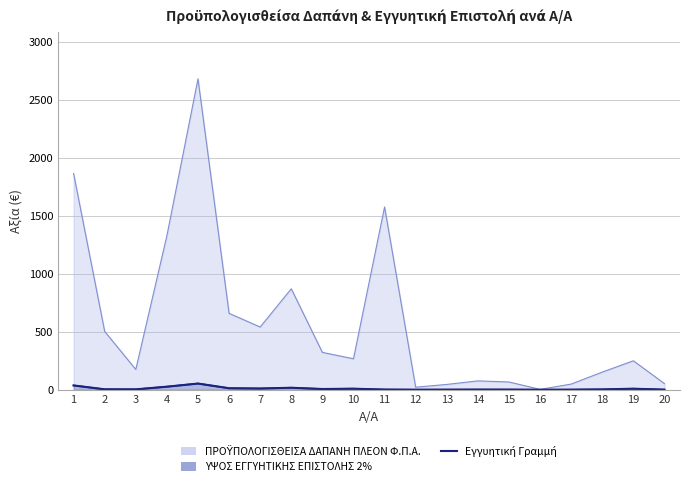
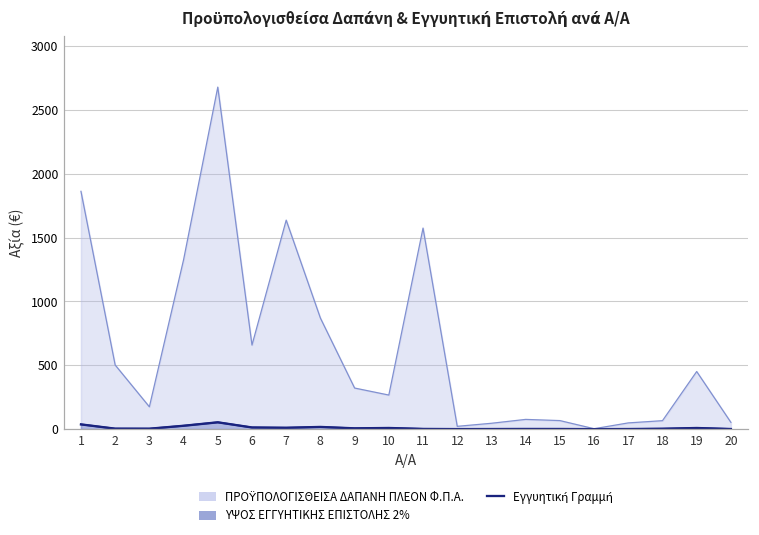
  {
    "ΠΡΟΫΠΟΛΟΓΙΣΘΕΙΣΑ ΔΑΠΑΝΗ ΠΛΕΟΝ Φ.Π.Α.": {
      "1": 1860,
      "2": 500,
      "3": 180,
      "4": 1330,
      "5": 2680,
      "6": 660,
-     "7": 540,
+     "7": 1640,
      "8": 870,
      "9": 320,
      "10": 270,
      "11": 1580,
      "13": 50,
      "14": 80,
      "15": 70,
      "17": 50,
-     "18": 150,
-     "19": 250,
+     "18": 70,
+     "19": 450,
      "20": 50
    },
    "ΥΨΟΣ ΕΓΓΥΗΤΙΚΗΣ ΕΠΙΣΤΟΛΗΣ 2%": {
      "1": 40,
      "2": 0,
      "3": 0,
      "4": 30,
      "5": 50,
      "6": 10,
      "7": 10,
      "8": 20,
      "9": 10,
      "10": 10,
      "11": 0,
      "13": 0,
      "14": 0,
      "15": 0,
      "17": 0,
      "18": 0,
      "19": 10,
      "20": 0
    }
  }
